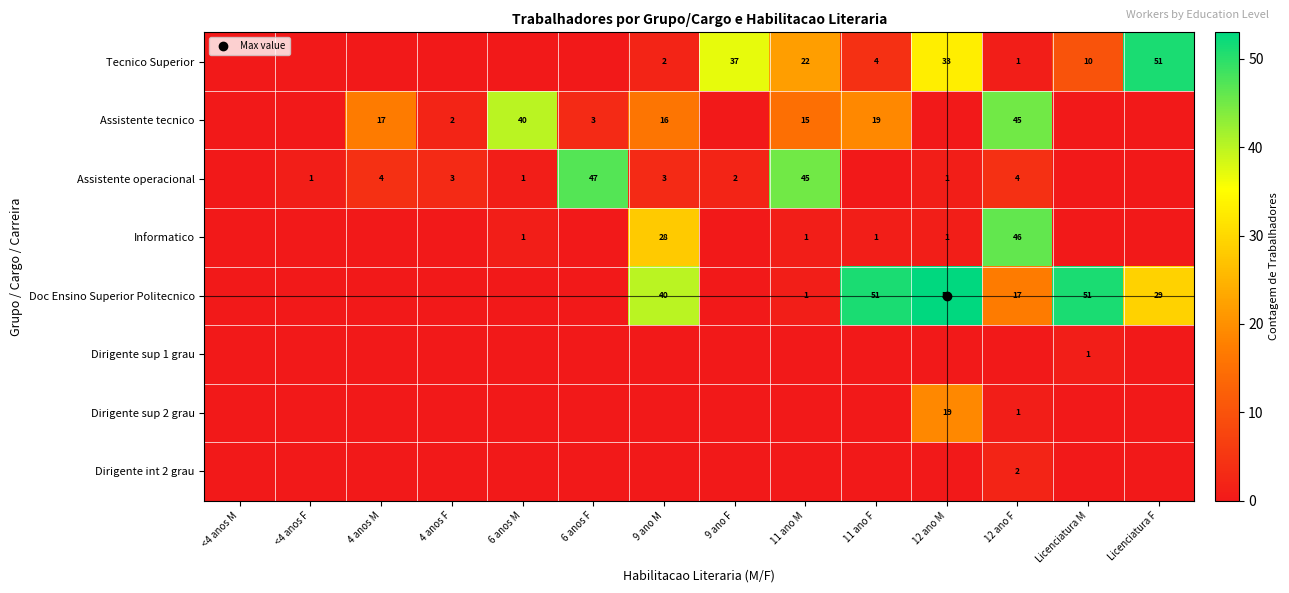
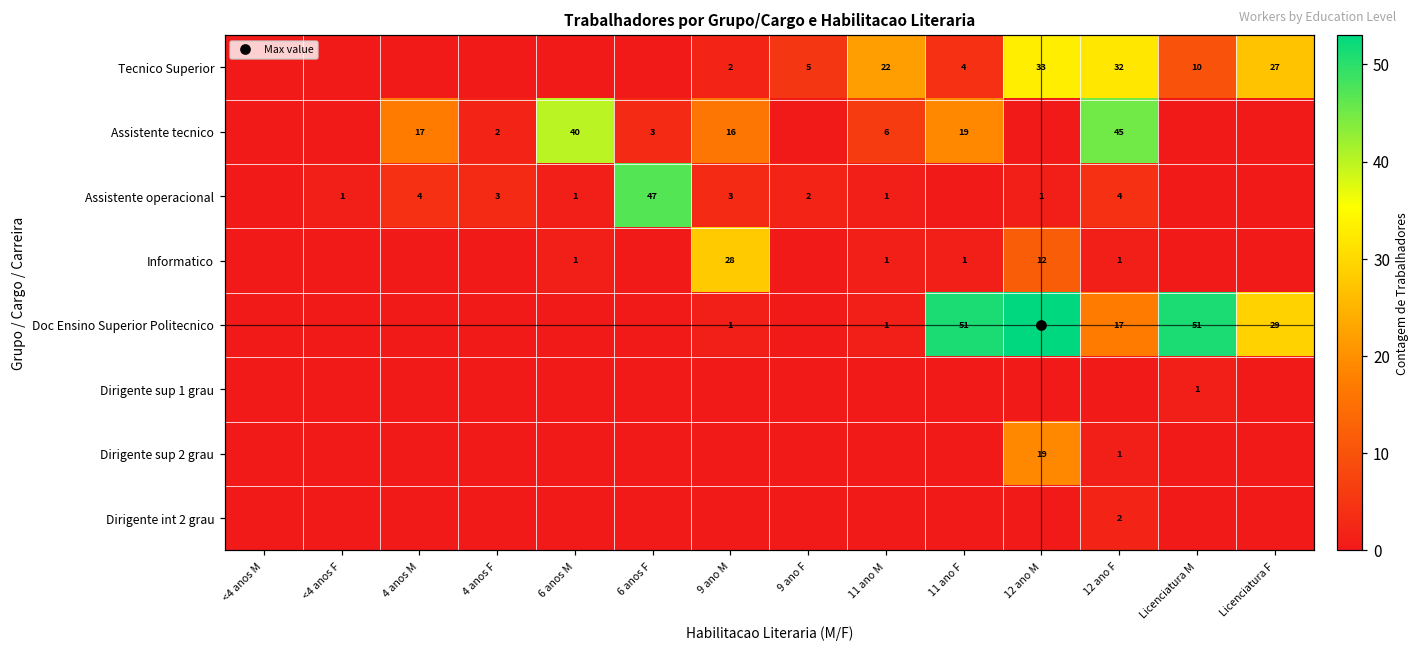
  {
    "Tecnico Superior": {
      "9 ano M": 2,
-     "9 ano F": 37,
+     "9 ano F": 5,
      "11 ano M": 22,
      "11 ano F": 4,
      "12 ano M": 33,
-     "12 ano F": 1,
+     "12 ano F": 32,
      "Licenciatura M": 10,
-     "Licenciatura F": 51
+     "Licenciatura F": 27
    },
    "Assistente tecnico": {
      "4 anos M": 17,
      "4 anos F": 2,
      "6 anos M": 40,
      "6 anos F": 3,
      "9 ano M": 16,
-     "11 ano M": 15,
+     "11 ano M": 6,
      "11 ano F": 19,
      "12 ano F": 45
    },
    "Assistente operacional": {
      "<4 anos F": 1,
      "4 anos M": 4,
      "4 anos F": 3,
      "6 anos M": 1,
      "6 anos F": 47,
      "9 ano M": 3,
      "9 ano F": 2,
-     "11 ano M": 45,
+     "11 ano M": 1,
      "12 ano M": 1,
      "12 ano F": 4
    },
    "Informatico": {
      "6 anos M": 1,
      "9 ano M": 28,
      "11 ano M": 1,
      "11 ano F": 1,
-     "12 ano M": 1,
-     "12 ano F": 46
+     "12 ano M": 12,
+     "12 ano F": 1
    },
    "Doc Ensino Superior Politecnico": {
-     "9 ano M": 40,
+     "9 ano M": 1,
      "11 ano M": 1,
      "11 ano F": 51,
      "12 ano F": 17,
      "Licenciatura M": 51,
      "Licenciatura F": 29
    },
    "Dirigente sup 1 grau": {
      "Licenciatura M": 1
    },
    "Dirigente sup 2 grau": {
      "12 ano M": 19,
      "12 ano F": 1
    },
    "Dirigente int 2 grau": {
      "12 ano F": 2
    }
  }
